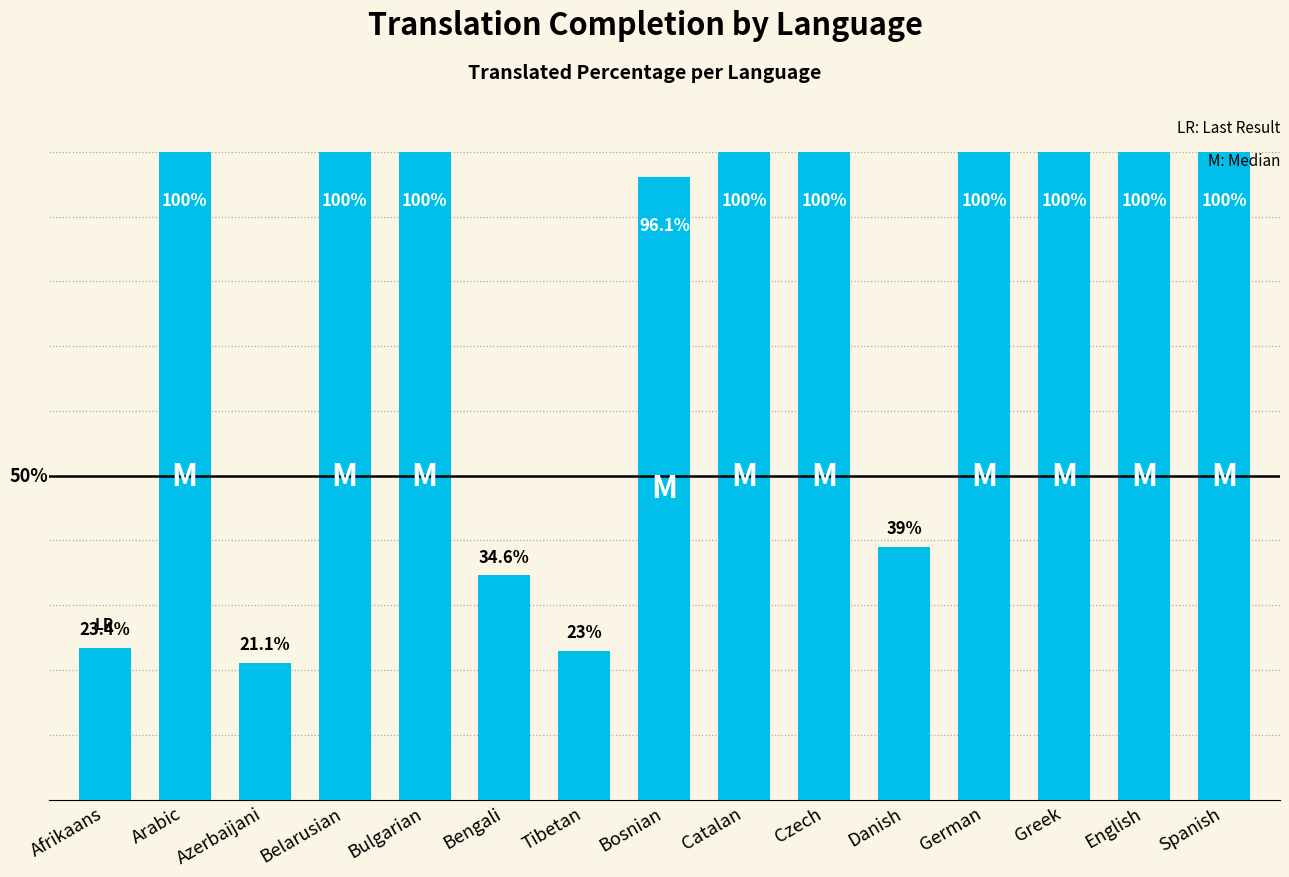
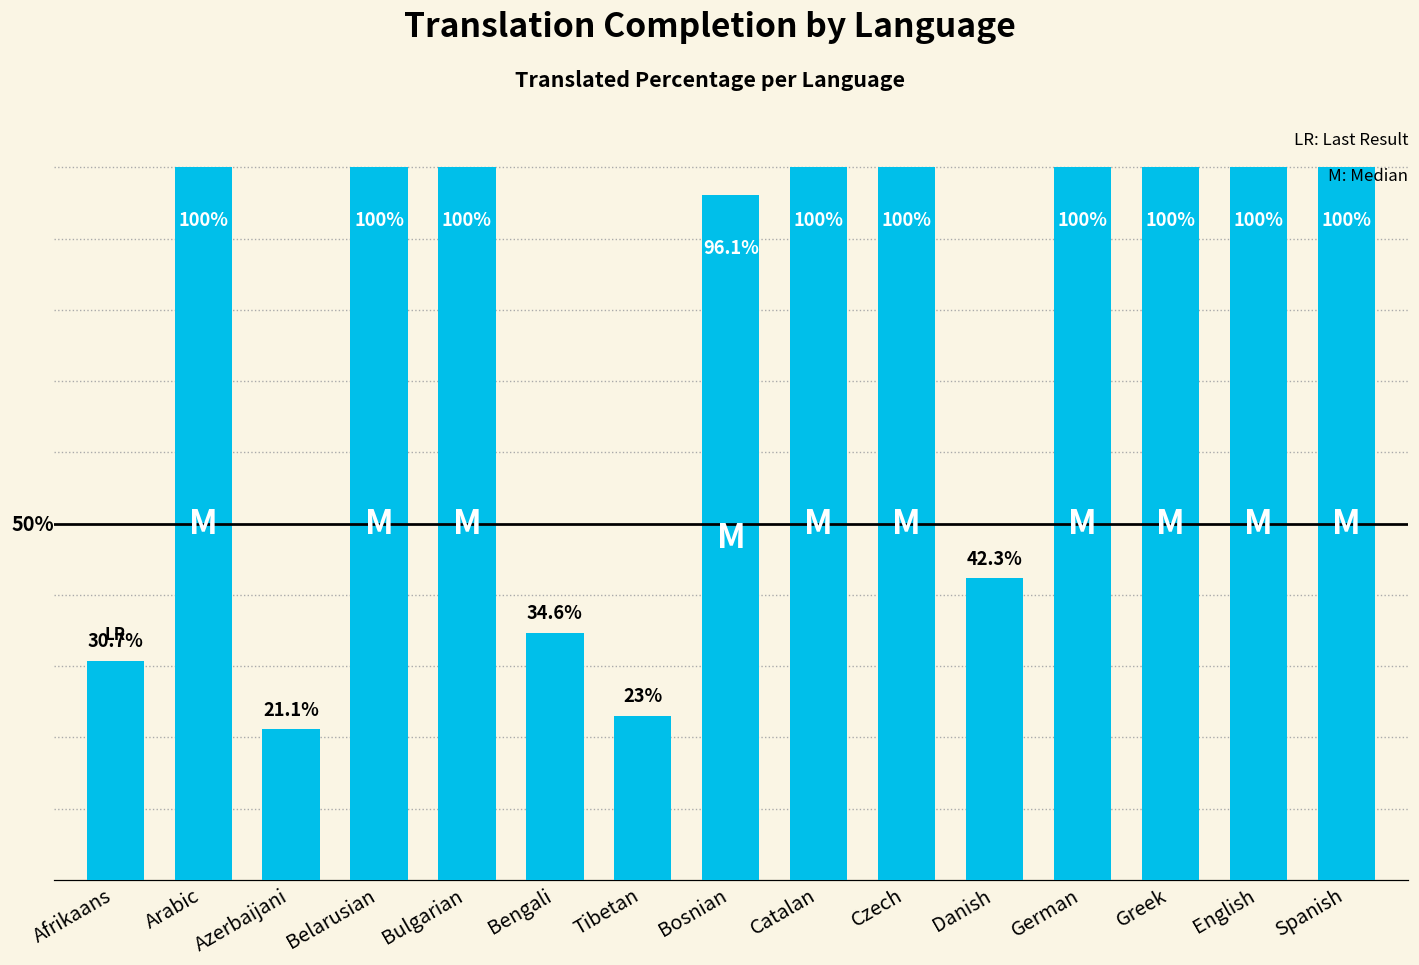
  {
-   "Afrikaans": "23.4%",
+   "Afrikaans": "30.7%",
    "Arabic": "100%",
    "Azerbaijani": "21.1%",
    "Belarusian": "100%",
    "Bulgarian": "100%",
    "Bengali": "34.6%",
    "Tibetan": "23%",
    "Bosnian": "96.1%",
    "Catalan": "100%",
    "Czech": "100%",
-   "Danish": "39%",
+   "Danish": "42.3%",
    "German": "100%",
    "Greek": "100%",
    "English": "100%",
    "Spanish": "100%"
  }
